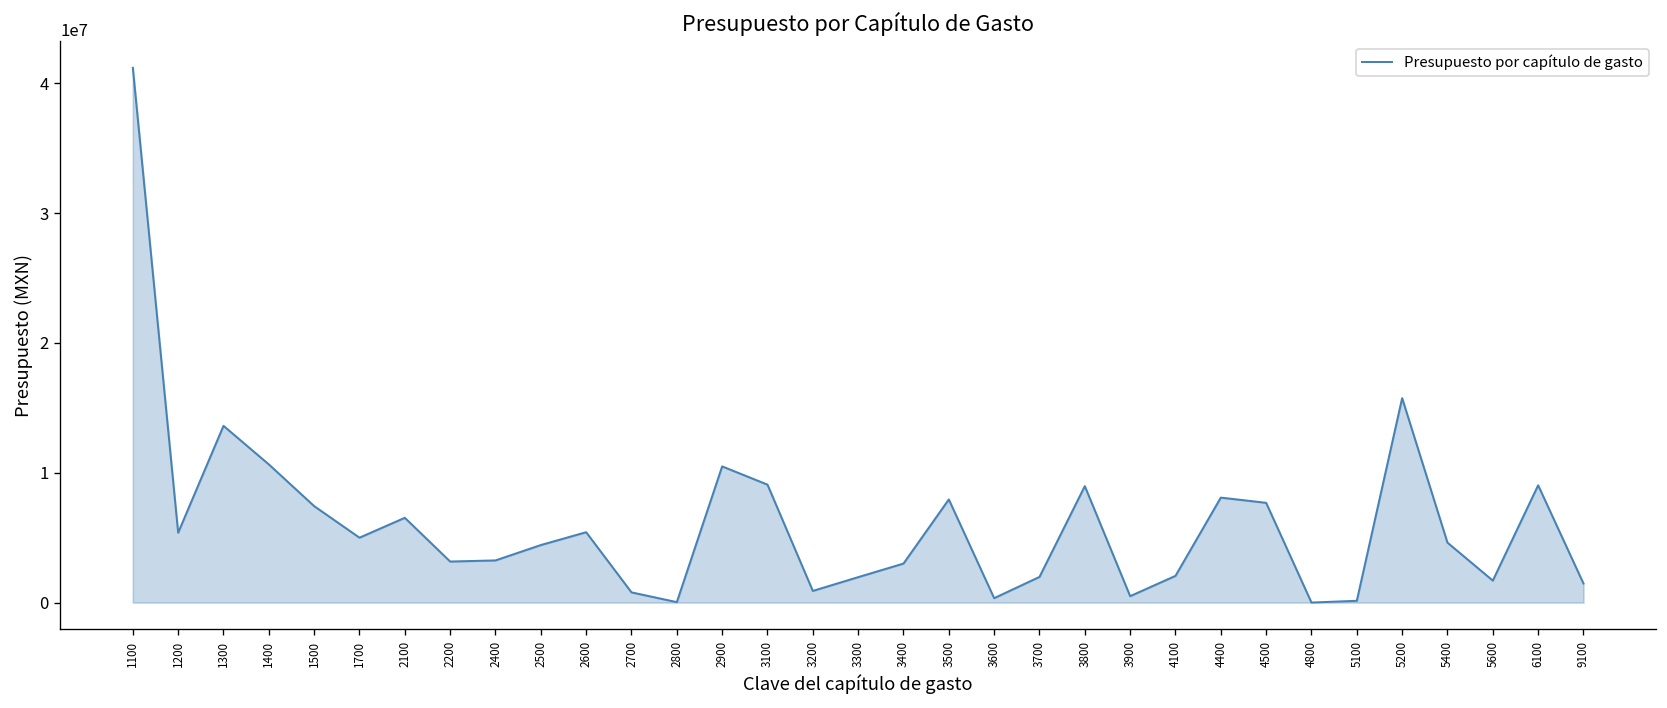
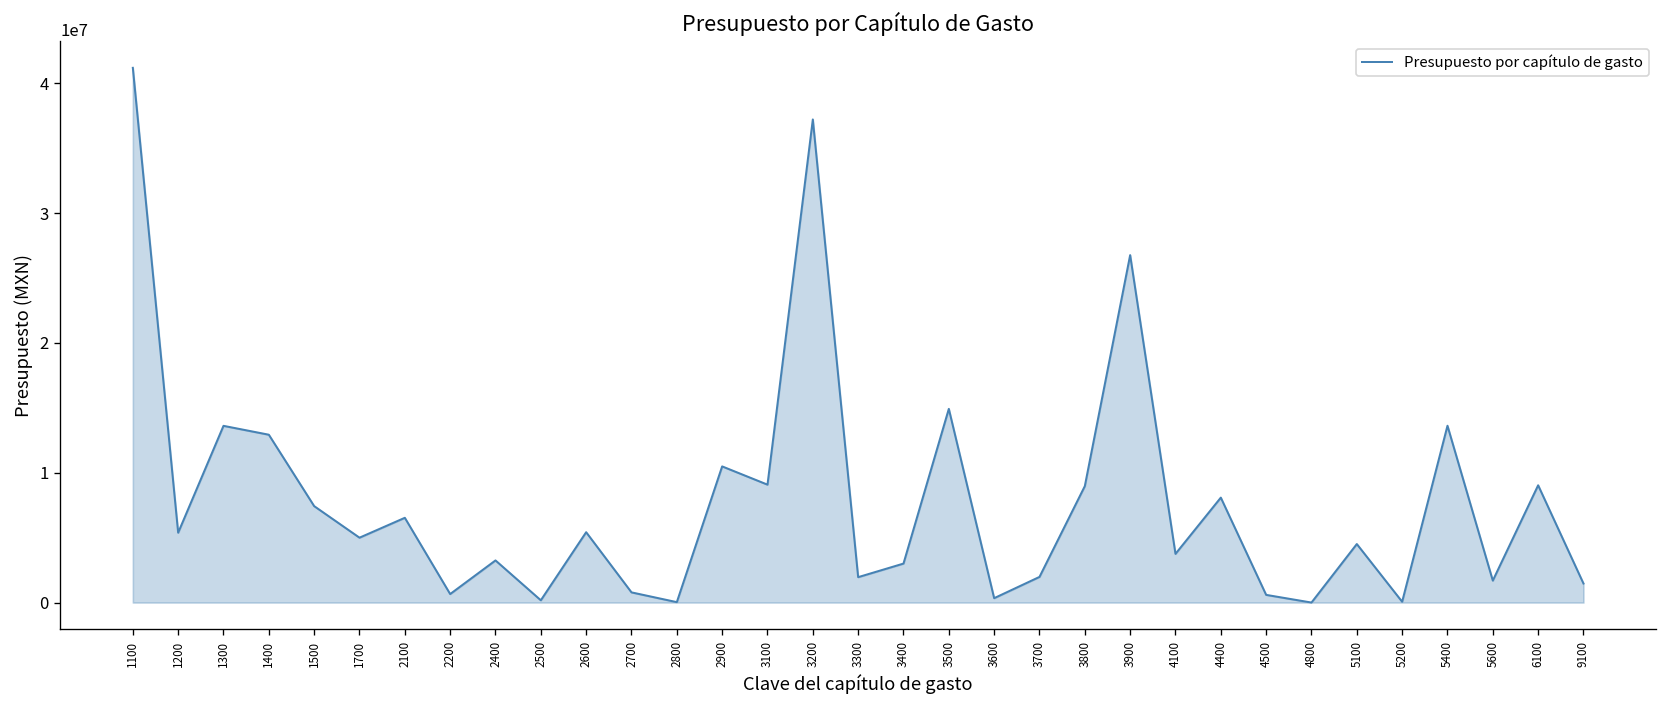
  {
    "1100": 41200000,
    "1200": 5400000,
    "1300": 13600000,
-   "1400": 10600000,
+   "1400": 12900000,
    "1500": 7400000,
    "1700": 5000000,
    "2100": 6500000,
-   "2200": 3200000,
+   "2200": 700000,
    "2400": 3200000,
-   "2500": 4400000,
+   "2500": 200000,
    "2600": 5400000,
    "2700": 800000,
    "2800": 0,
    "2900": 10500000,
    "3100": 9100000,
-   "3200": 900000,
+   "3200": 37200000,
    "3300": 2000000,
    "3400": 3000000,
-   "3500": 7900000,
+   "3500": 14900000,
    "3600": 300000,
    "3700": 2000000,
    "3800": 9000000,
-   "3900": 500000,
-   "4100": 2100000,
+   "3900": 26800000,
+   "4100": 3800000,
    "4400": 8100000,
-   "4500": 7700000,
+   "4500": 600000,
    "4800": 0,
-   "5100": 100000,
-   "5200": 15700000,
-   "5400": 4600000,
+   "5100": 4500000,
+   "5200": 100000,
+   "5400": 13600000,
    "5600": 1700000,
    "6100": 9000000,
    "9100": 1500000
  }
